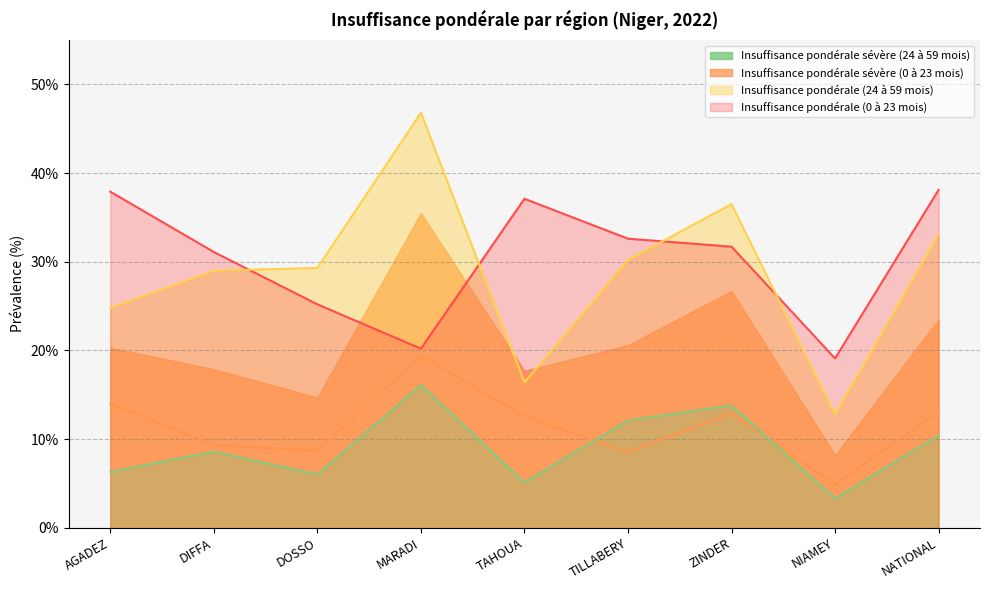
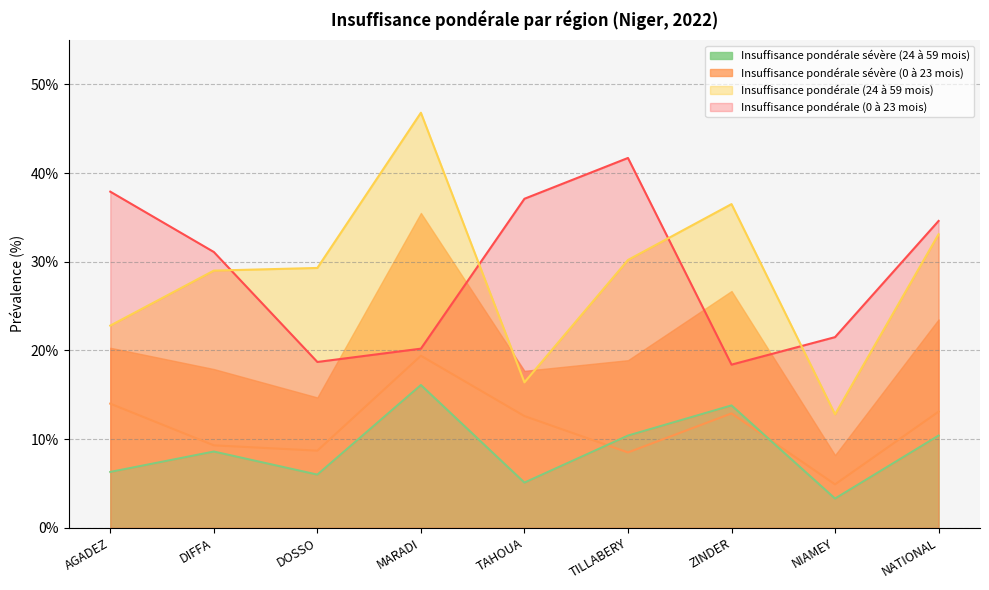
  {
    "Insuffisance pondérale sévère (24 à 59 mois)": {
      "AGADEZ": "6%",
      "DIFFA": "9%",
      "DOSSO": "6%",
      "MARADI": "16%",
      "TAHOUA": "5%",
-     "TILLABERY": "12%",
+     "TILLABERY": "10%",
      "ZINDER": "14%",
      "NIAMEY": "3%",
      "NATIONAL": "10%"
    },
    "Insuffisance pondérale (24 à 59 mois)": {
-     "AGADEZ": "25%",
+     "AGADEZ": "23%",
      "DIFFA": "29%",
      "DOSSO": "29%",
      "MARADI": "47%",
      "TAHOUA": "16%",
      "TILLABERY": "30%",
      "ZINDER": "37%",
      "NIAMEY": "13%",
      "NATIONAL": "33%"
    },
    "Insuffisance pondérale (0 à 23 mois)": {
      "AGADEZ": "38%",
      "DIFFA": "31%",
-     "DOSSO": "25%",
+     "DOSSO": "19%",
      "MARADI": "20%",
      "TAHOUA": "37%",
-     "TILLABERY": "33%",
-     "ZINDER": "32%",
-     "NIAMEY": "19%",
-     "NATIONAL": "38%"
+     "TILLABERY": "42%",
+     "ZINDER": "18%",
+     "NIAMEY": "22%",
+     "NATIONAL": "35%"
    }
  }
